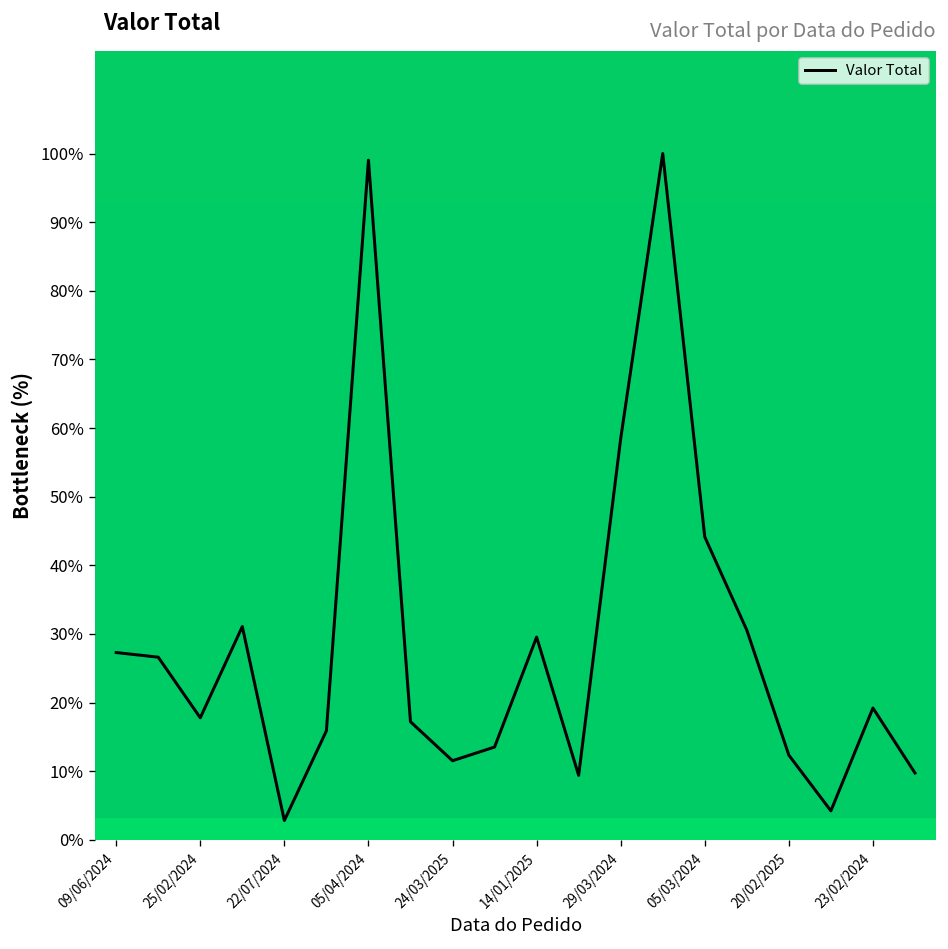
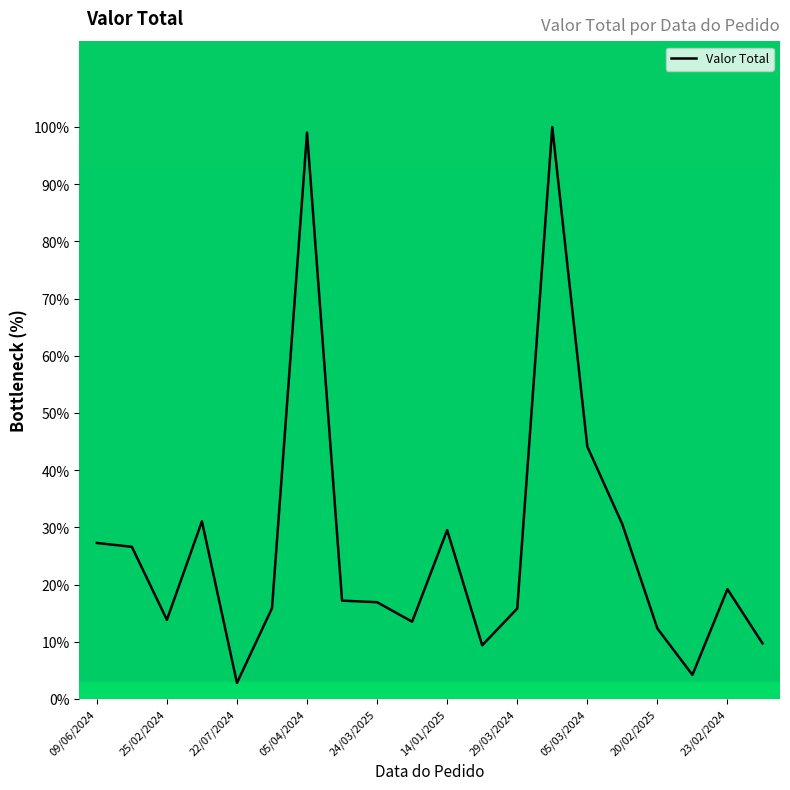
  {
    "09/06/2024": "27%",
-   "25/02/2024": "18%",
+   "25/02/2024": "14%",
    "05/04/2024": "99%",
-   "24/03/2025": "12%",
+   "24/03/2025": "17%",
    "14/01/2025": "30%",
-   "29/03/2024": "58%",
+   "29/03/2024": "16%",
    "05/03/2024": "44%",
    "20/02/2025": "12%",
    "23/02/2024": "19%"
  }
